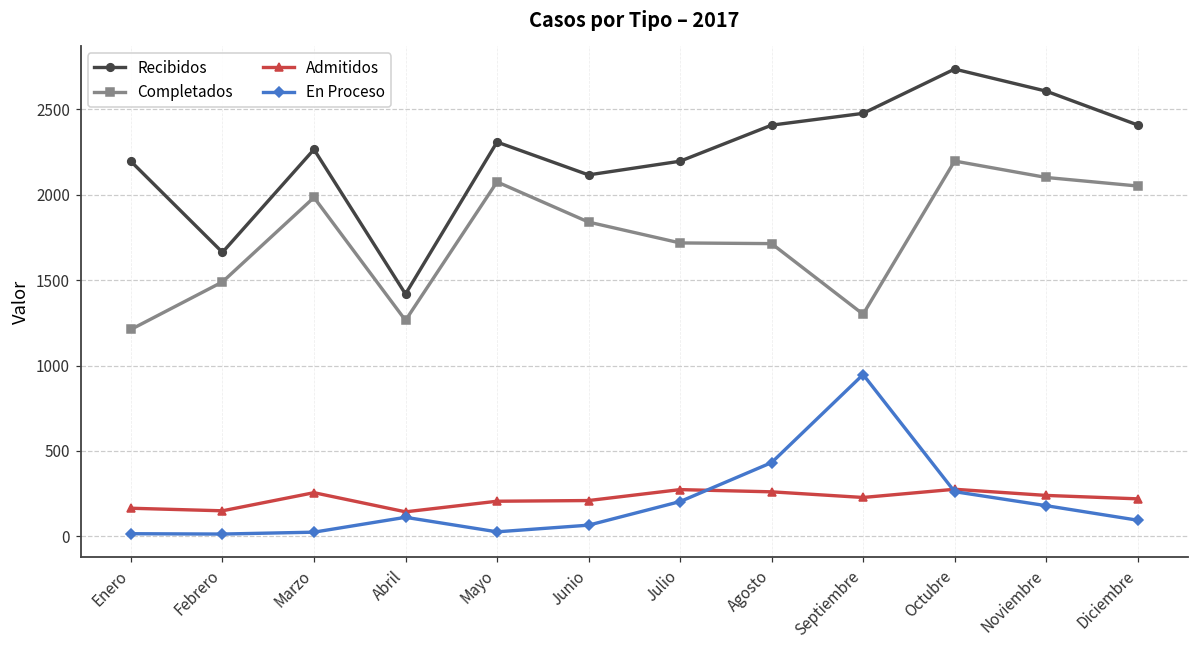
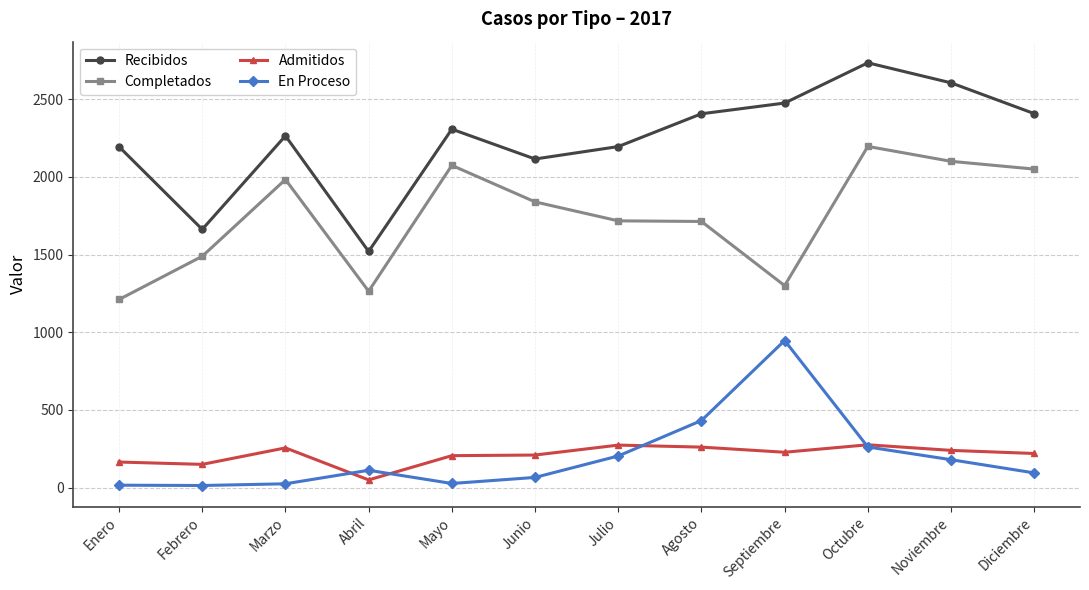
  {
    "Recibidos": {
      "Enero": 2190,
      "Febrero": 1660,
      "Marzo": 2260,
-     "Abril": 1420,
+     "Abril": 1520,
      "Mayo": 2310,
      "Junio": 2120,
      "Julio": 2200,
      "Agosto": 2410,
      "Septiembre": 2480,
      "Octubre": 2730,
      "Noviembre": 2610,
      "Diciembre": 2410
    },
    "Completados": {
      "Enero": 1210,
      "Febrero": 1490,
      "Marzo": 1980,
      "Abril": 1260,
      "Mayo": 2070,
      "Junio": 1840,
      "Julio": 1720,
      "Agosto": 1710,
      "Septiembre": 1300,
      "Octubre": 2200,
      "Noviembre": 2100,
      "Diciembre": 2050
    },
    "Admitidos": {
      "Enero": 170,
      "Febrero": 150,
      "Marzo": 260,
-     "Abril": 140,
+     "Abril": 50,
      "Mayo": 210,
      "Junio": 210,
      "Julio": 270,
      "Agosto": 260,
      "Septiembre": 230,
      "Noviembre": 240,
      "Diciembre": 220
    },
    "En Proceso": {
      "Enero": 20,
      "Febrero": 10,
      "Marzo": 30,
      "Abril": 110,
      "Mayo": 30,
      "Junio": 70,
      "Julio": 200,
      "Agosto": 430,
      "Septiembre": 950,
      "Noviembre": 180,
      "Diciembre": 100
    }
  }
